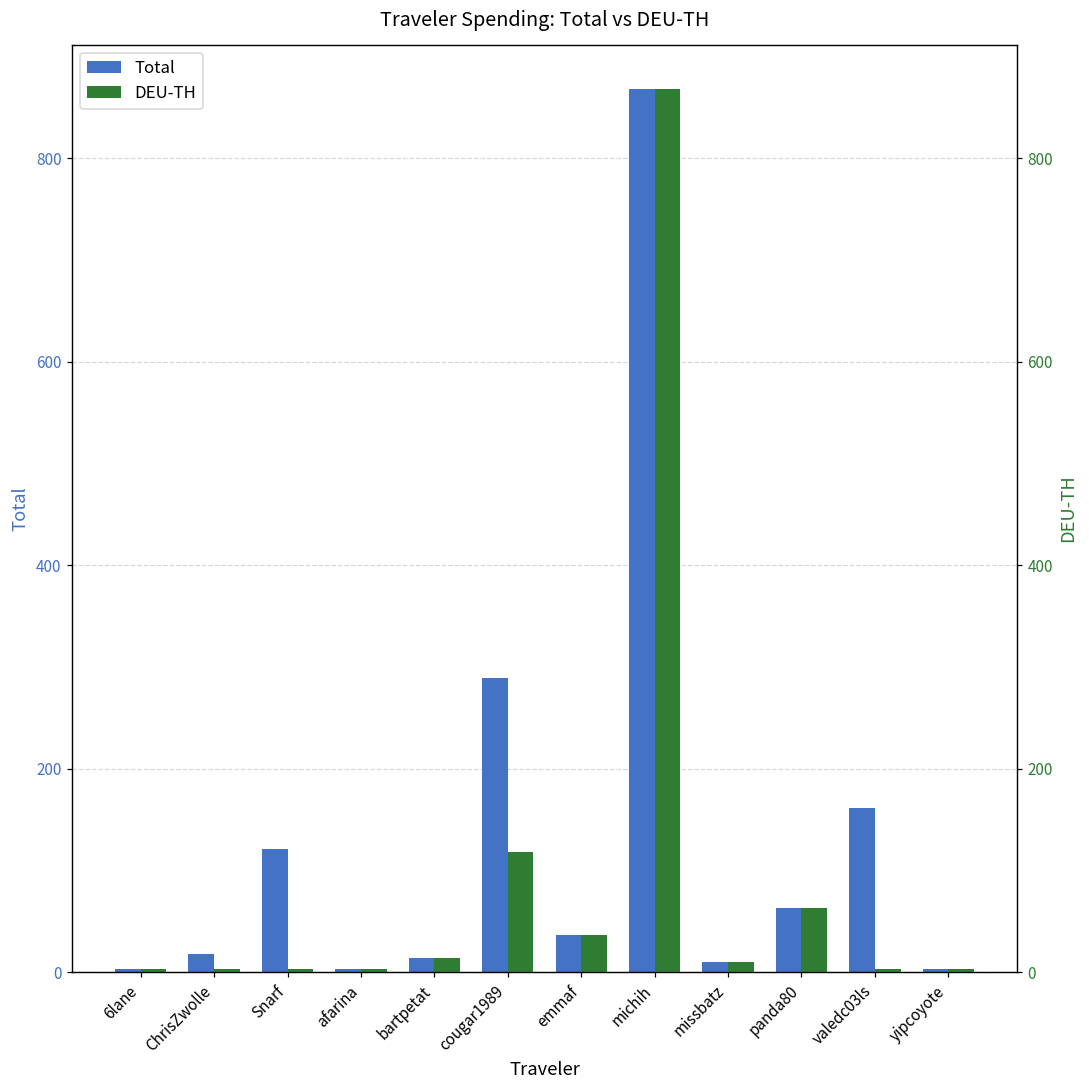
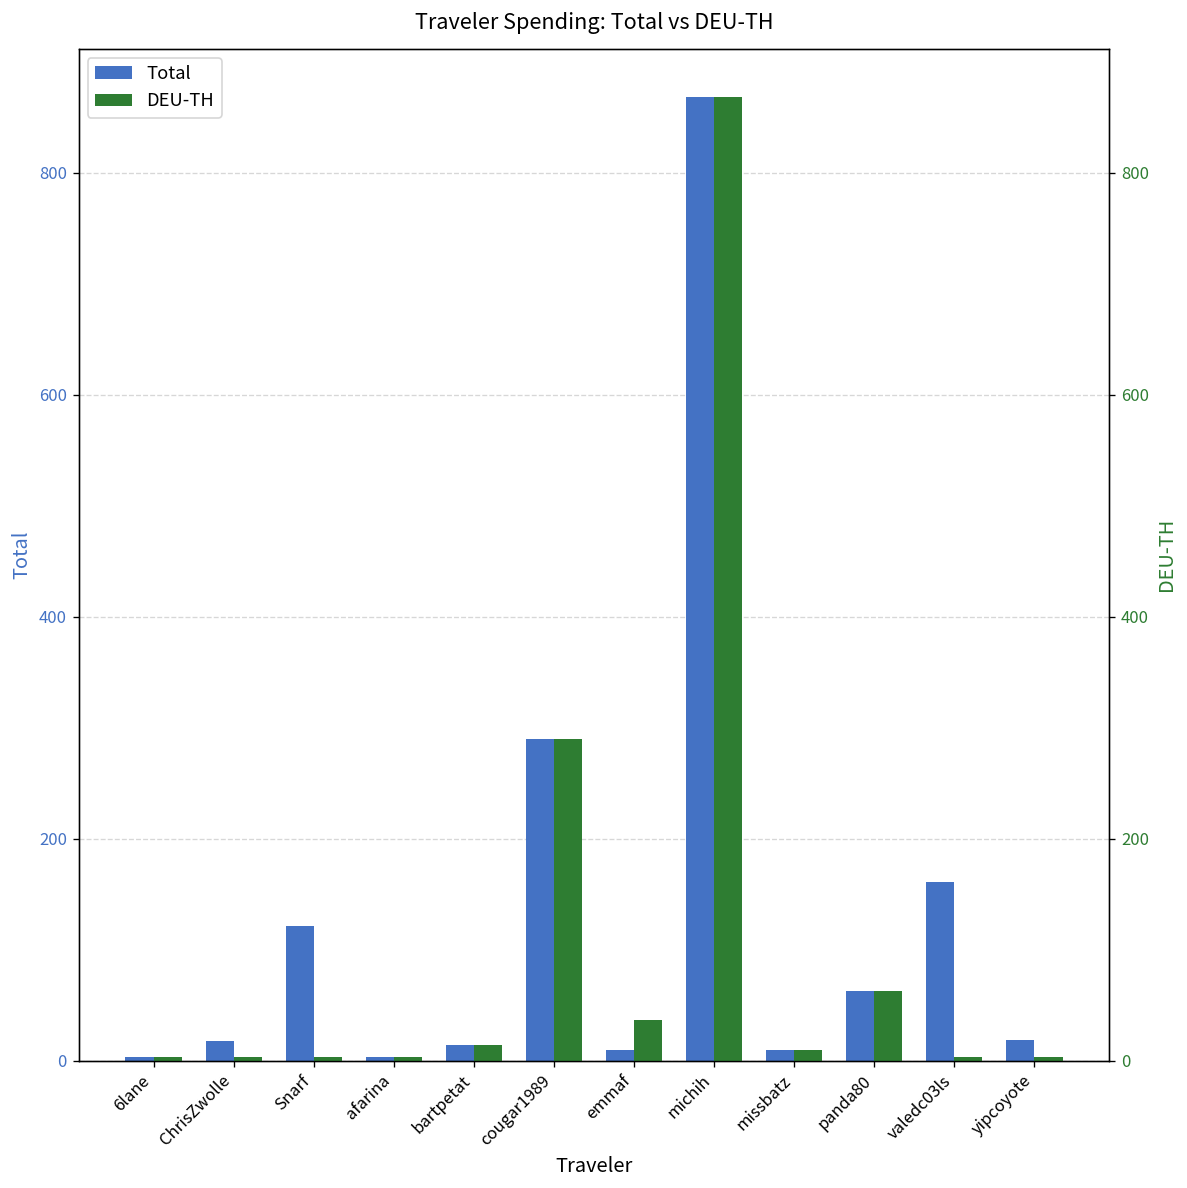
  {
    "Total": {
      "6lane": 0,
      "ChrisZwolle": 20,
      "Snarf": 120,
      "afarina": 0,
      "bartpetat": 10,
      "cougar1989": 290,
-     "emmaf": 40,
+     "emmaf": 10,
      "michih": 870,
      "missbatz": 10,
      "panda80": 60,
      "valedc03ls": 160,
-     "yipcoyote": 0
+     "yipcoyote": 20
    },
    "DEU-TH": {
      "6lane": 0,
      "ChrisZwolle": 0,
      "Snarf": 0,
      "afarina": 0,
      "bartpetat": 10,
-     "cougar1989": 120,
+     "cougar1989": 290,
      "emmaf": 40,
      "michih": 870,
      "missbatz": 10,
      "panda80": 60,
      "valedc03ls": 0,
      "yipcoyote": 0
    }
  }
